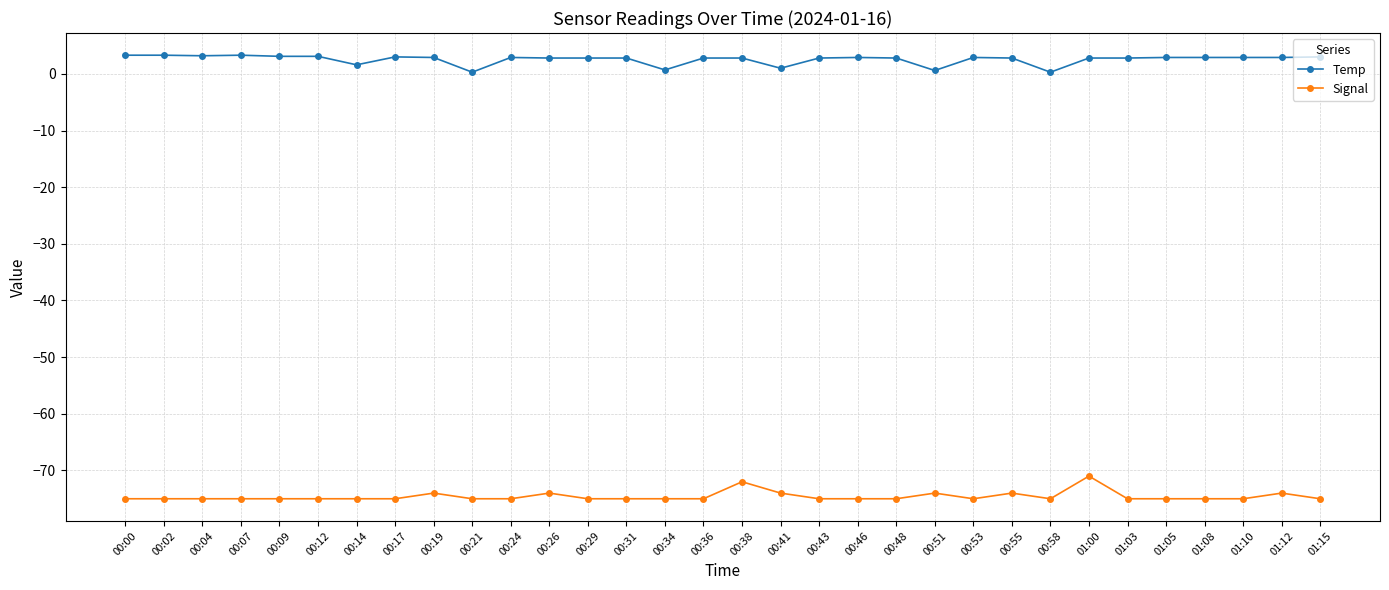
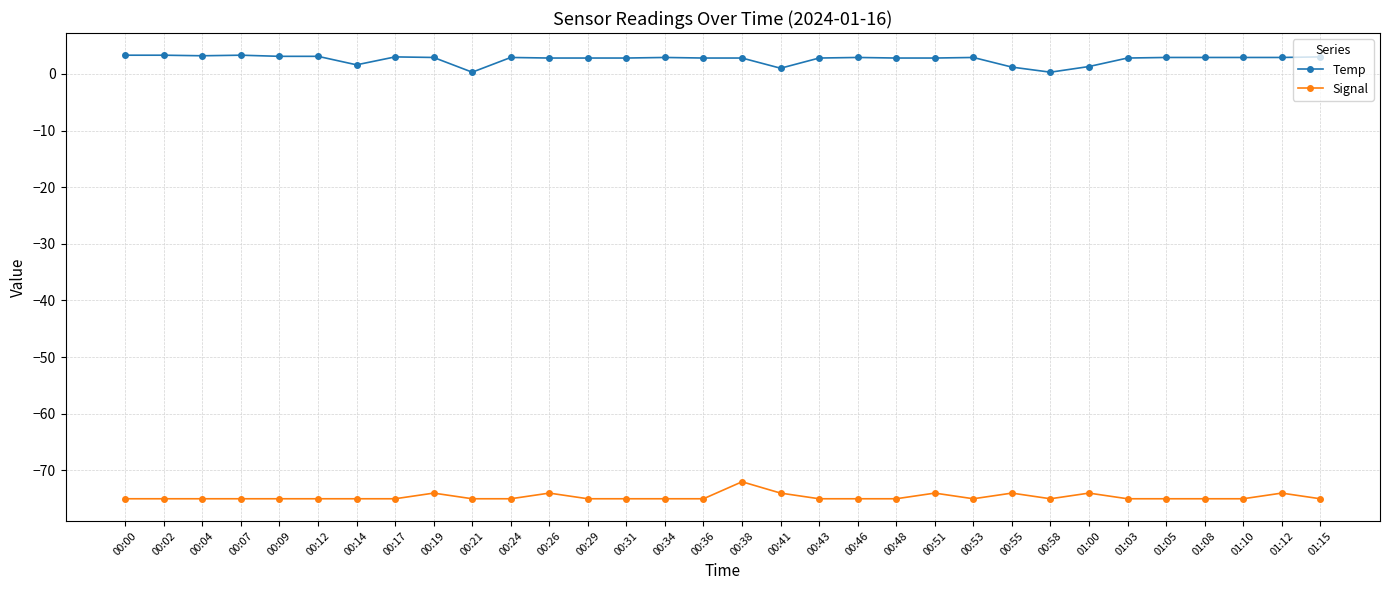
  {
    "Temp": {
      "00:00": 3,
      "00:02": 3,
      "00:04": 3,
      "00:07": 3,
      "00:09": 3,
      "00:12": 3,
      "00:14": 2,
      "00:17": 3,
      "00:19": 3,
      "00:21": 0,
      "00:24": 3,
      "00:26": 3,
      "00:29": 3,
      "00:31": 3,
-     "00:34": 1,
+     "00:34": 3,
      "00:36": 3,
      "00:38": 3,
      "00:41": 1,
      "00:43": 3,
      "00:46": 3,
      "00:48": 3,
-     "00:51": 1,
+     "00:51": 3,
      "00:53": 3,
-     "00:55": 3,
+     "00:55": 1,
      "00:58": 0,
-     "01:00": 3,
+     "01:00": 1,
      "01:03": 3,
      "01:05": 3,
      "01:08": 3,
      "01:10": 3,
      "01:12": 3
    },
    "Signal": {
      "00:00": -75,
      "00:02": -75,
      "00:04": -75,
      "00:07": -75,
      "00:09": -75,
      "00:12": -75,
      "00:14": -75,
      "00:17": -75,
      "00:19": -74,
      "00:21": -75,
      "00:24": -75,
      "00:26": -74,
      "00:29": -75,
      "00:31": -75,
      "00:34": -75,
      "00:36": -75,
      "00:38": -72,
      "00:41": -74,
      "00:43": -75,
      "00:46": -75,
      "00:48": -75,
      "00:51": -74,
      "00:53": -75,
      "00:55": -74,
      "00:58": -75,
-     "01:00": -71,
+     "01:00": -74,
      "01:03": -75,
      "01:05": -75,
      "01:08": -75,
      "01:10": -75,
      "01:12": -74,
      "01:15": -75
    }
  }
